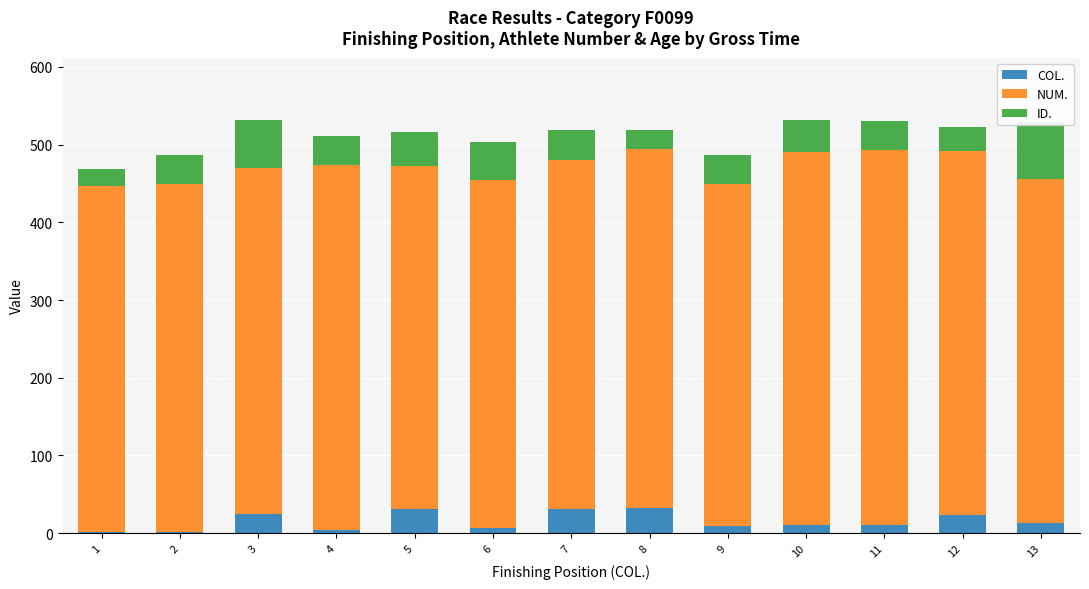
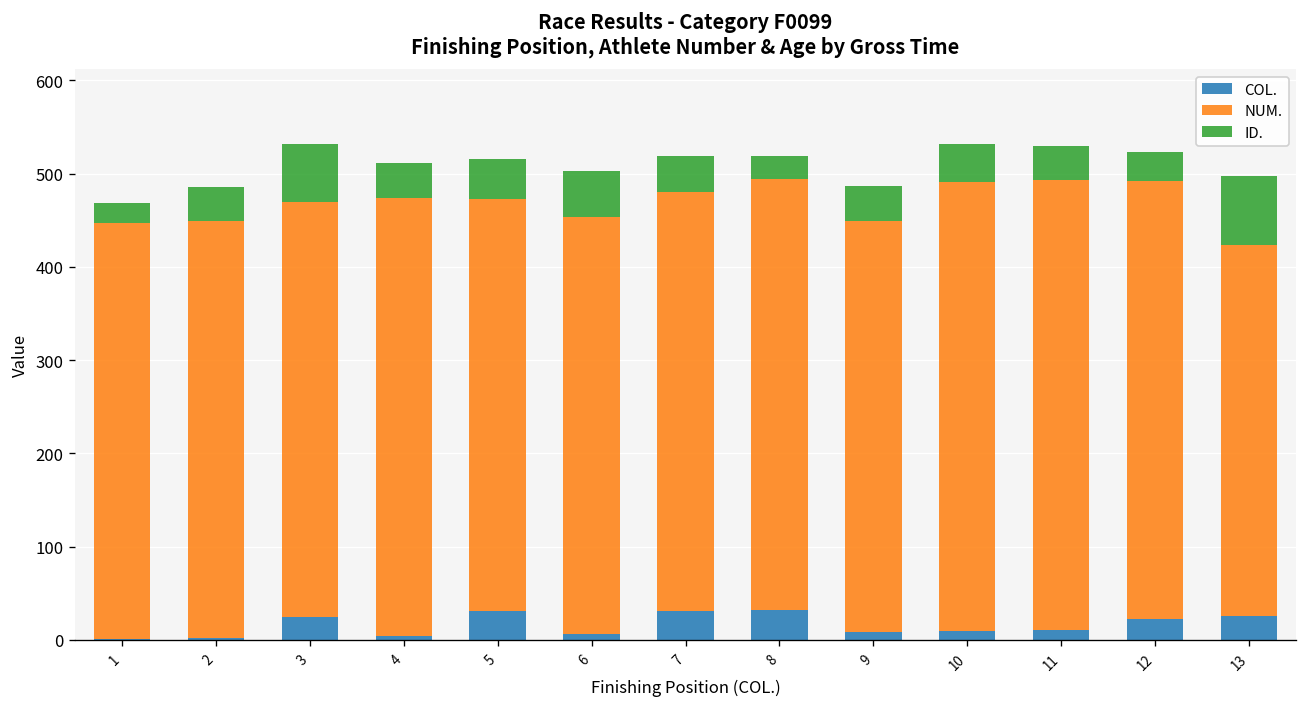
  {
    "COL.": {
      "3": 30,
      "4": 0,
      "5": 30,
      "6": 10,
      "7": 30,
      "8": 30,
      "9": 10,
      "10": 10,
      "11": 10,
      "12": 20,
-     "13": 10
+     "13": 30
    },
    "NUM.": {
      "1": 450,
      "2": 450,
      "3": 450,
      "4": 470,
      "5": 440,
      "6": 450,
      "7": 450,
      "8": 460,
      "9": 440,
      "10": 480,
      "11": 480,
      "12": 470,
-     "13": 440
+     "13": 400
    },
    "ID.": {
      "1": 20,
      "2": 40,
      "3": 60,
      "4": 40,
      "5": 40,
      "6": 50,
      "7": 40,
      "8": 30,
      "9": 40,
      "10": 40,
      "11": 40,
      "12": 30
    }
  }
